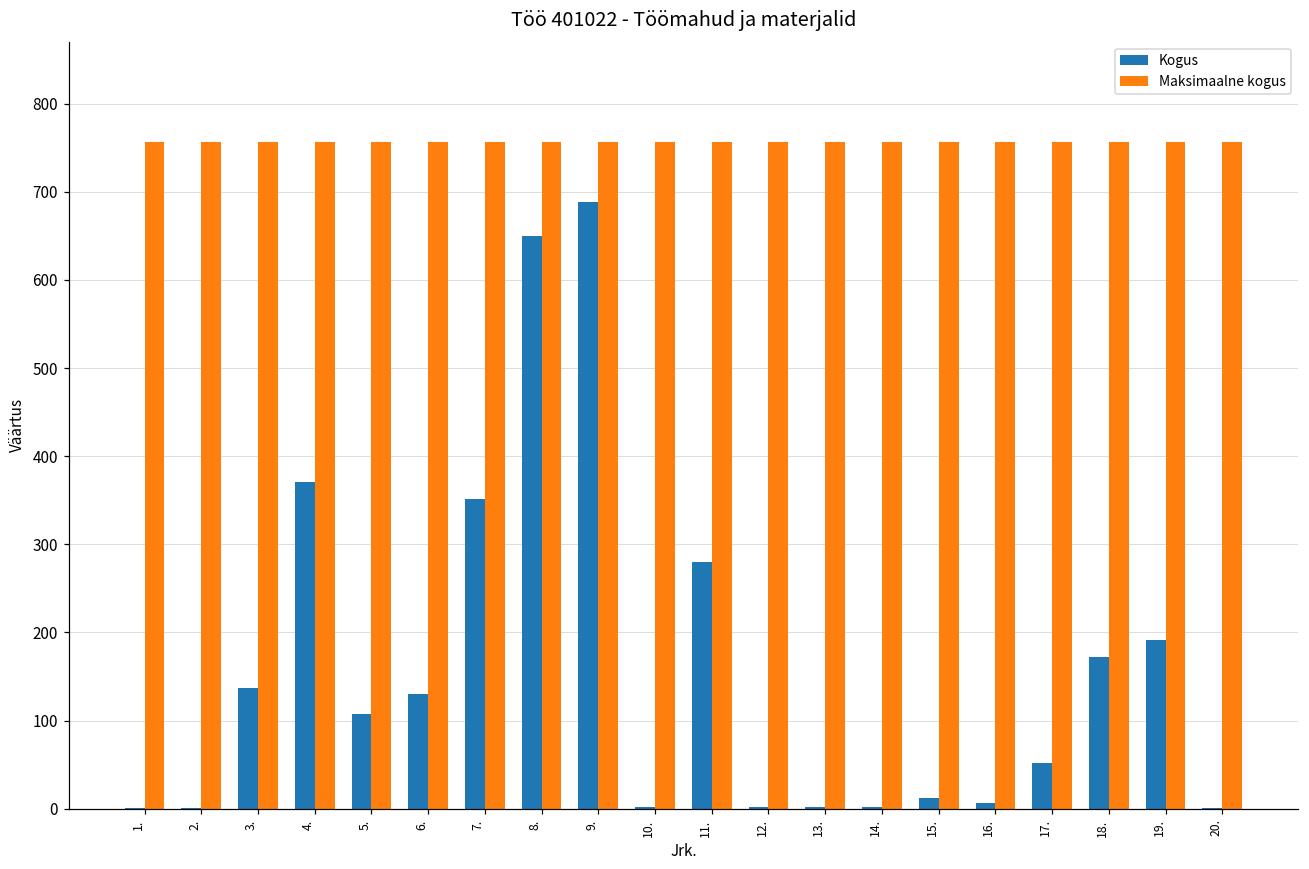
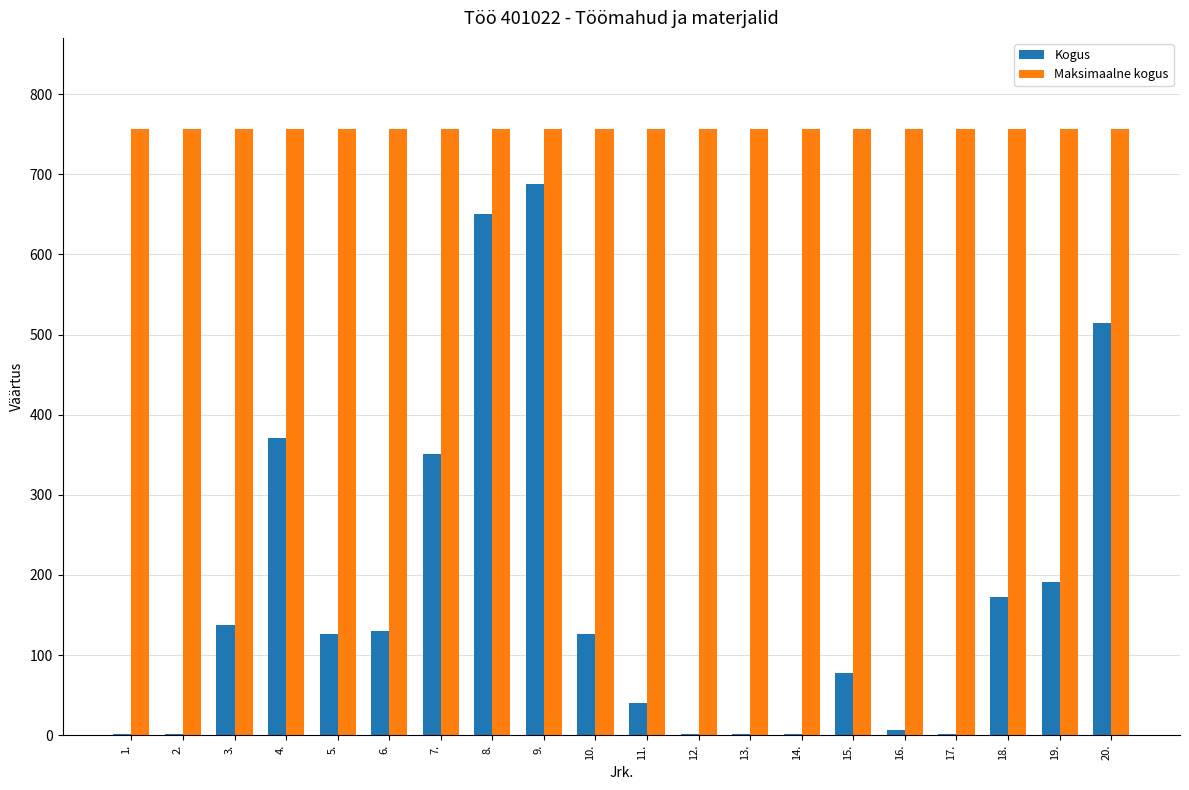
  {
    "Kogus": {
      "3.": 140,
      "4.": 370,
-     "5.": 110,
+     "5.": 130,
      "6.": 130,
      "7.": 350,
      "8.": 650,
      "9.": 690,
-     "10.": 0,
-     "11.": 280,
-     "15.": 10,
+     "10.": 130,
+     "11.": 40,
+     "15.": 80,
      "16.": 10,
-     "17.": 50,
+     "17.": 0,
      "18.": 170,
      "19.": 190,
-     "20.": 0
+     "20.": 510
    },
    "Maksimaalne kogus": {
      "1.": 760,
      "2.": 760,
      "3.": 760,
      "4.": 760,
      "5.": 760,
      "6.": 760,
      "7.": 760,
      "8.": 760,
      "9.": 760,
      "10.": 760,
      "11.": 760,
      "12.": 760,
      "13.": 760,
      "14.": 760,
      "15.": 760,
      "16.": 760,
      "17.": 760,
      "18.": 760,
      "19.": 760,
      "20.": 760
    }
  }
